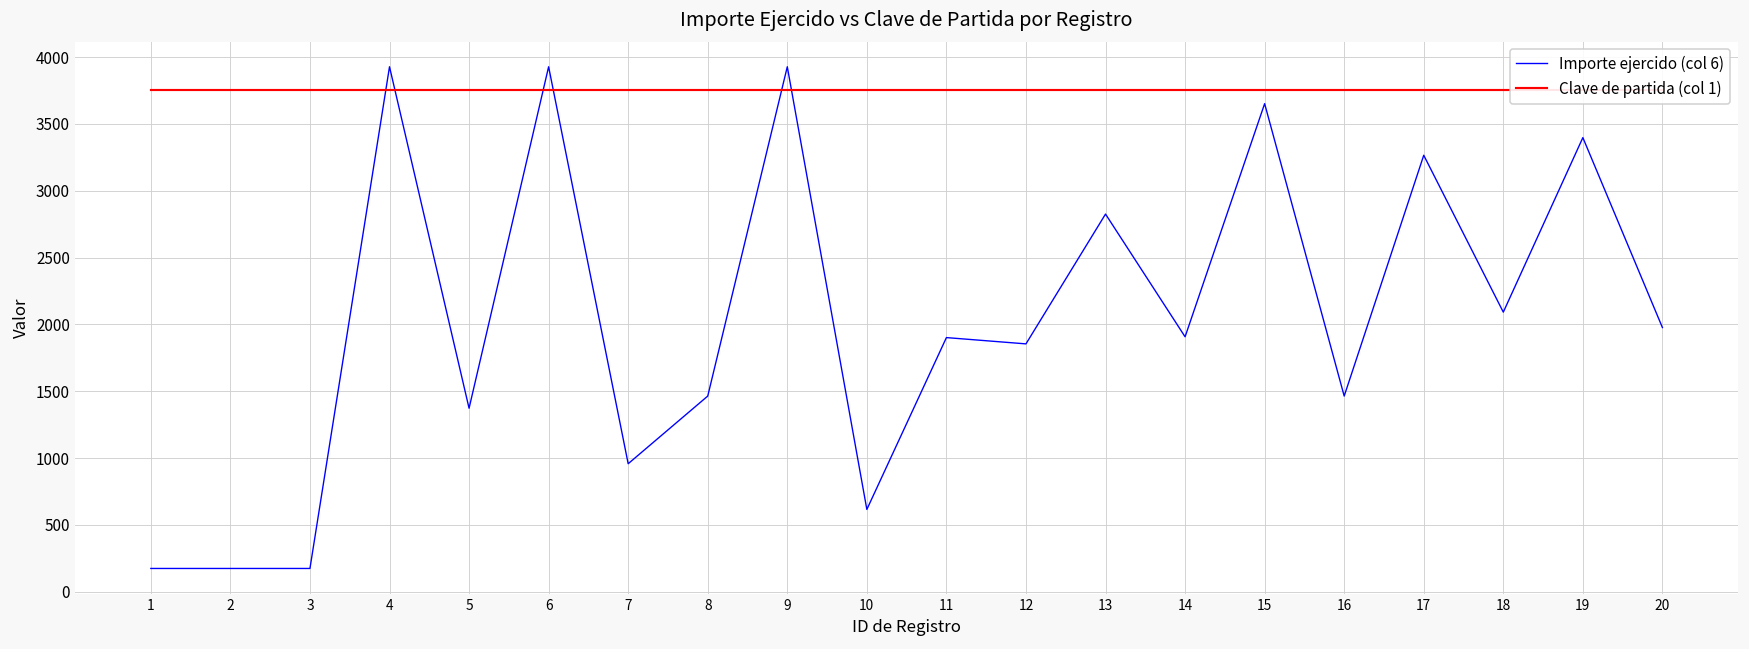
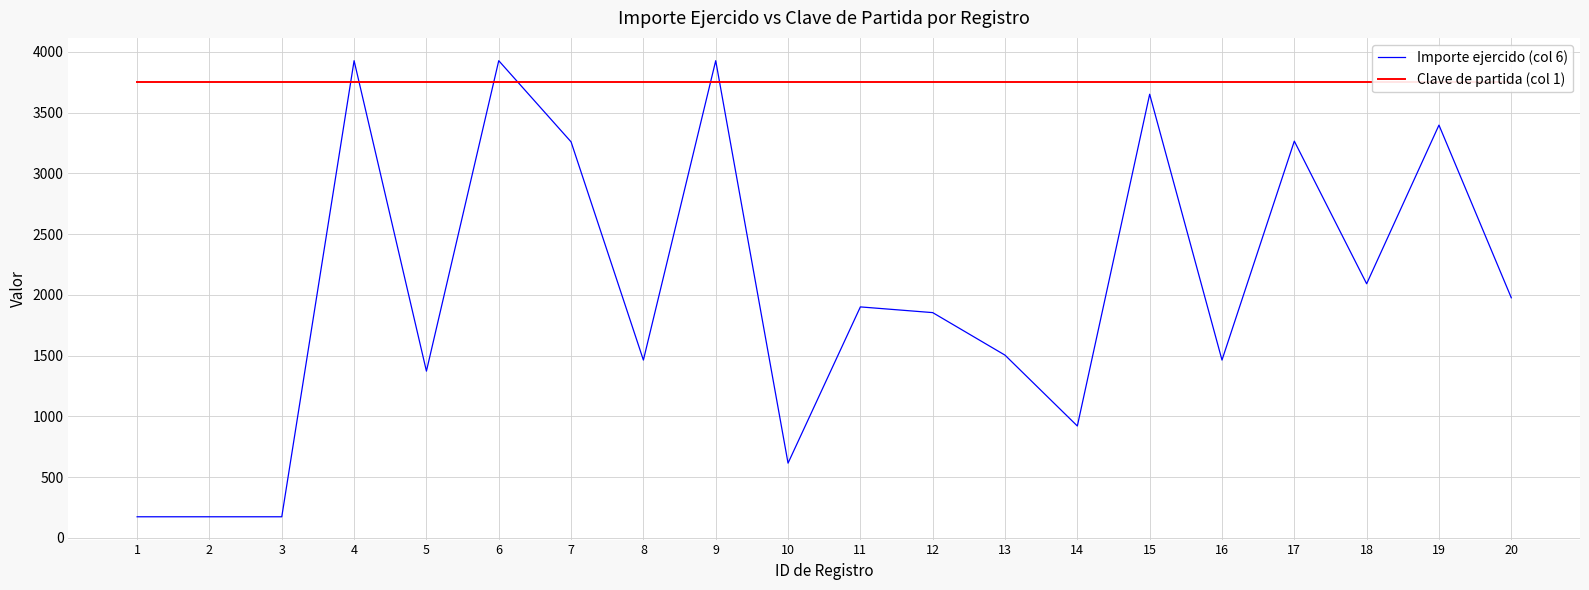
  {
    "Importe ejercido (col 6)": {
      "1": 170,
      "2": 170,
      "3": 170,
      "4": 3930,
      "5": 1370,
      "6": 3930,
-     "7": 960,
+     "7": 3260,
      "8": 1460,
      "9": 3930,
      "10": 620,
      "11": 1900,
      "12": 1850,
-     "13": 2830,
-     "14": 1910,
+     "13": 1500,
+     "14": 920,
      "15": 3650,
      "16": 1460,
      "17": 3270,
      "18": 2090,
      "19": 3400,
      "20": 1980
    },
    "Clave de partida (col 1)": {
      "1": 3750,
      "2": 3750,
      "3": 3750,
      "4": 3750,
      "5": 3750,
      "6": 3750,
      "7": 3750,
      "8": 3750,
      "9": 3750,
      "10": 3750,
      "11": 3750,
      "12": 3750,
      "13": 3750,
      "14": 3750,
      "15": 3750,
      "16": 3750,
      "17": 3750,
      "18": 3750
    }
  }
